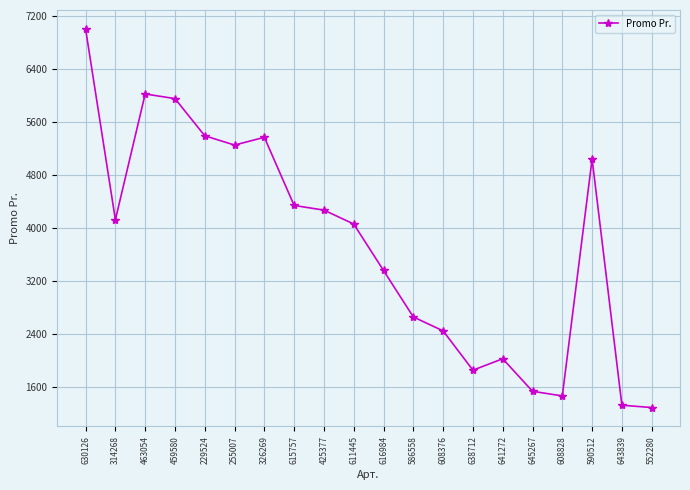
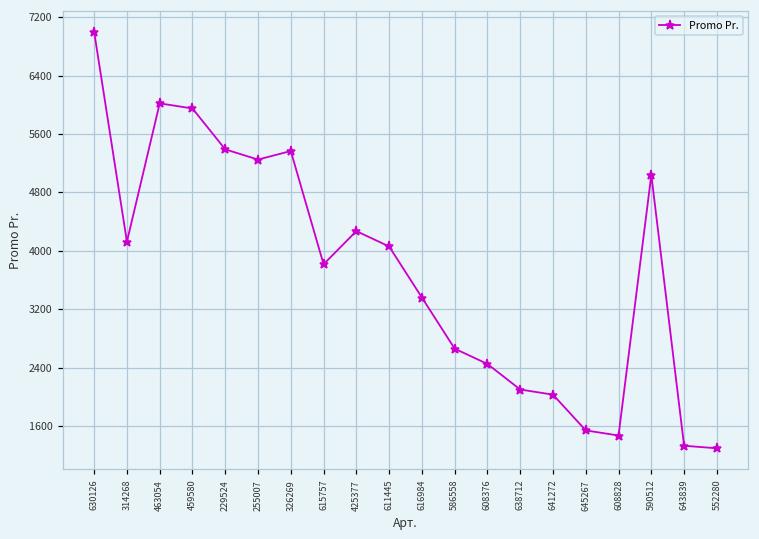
  {
    "630126": 7000,
    "314268": 4100,
    "463054": 6000,
    "459580": 6000,
    "229524": 5400,
    "255007": 5300,
    "326269": 5400,
-   "615757": 4300,
+   "615757": 3800,
    "425377": 4300,
    "611445": 4100,
    "616984": 3400,
    "586558": 2700,
    "608376": 2500,
-   "638712": 1900,
+   "638712": 2100,
    "641272": 2000,
    "645267": 1500,
    "608828": 1500,
    "590512": 5000,
    "643839": 1300,
    "552280": 1300
  }
